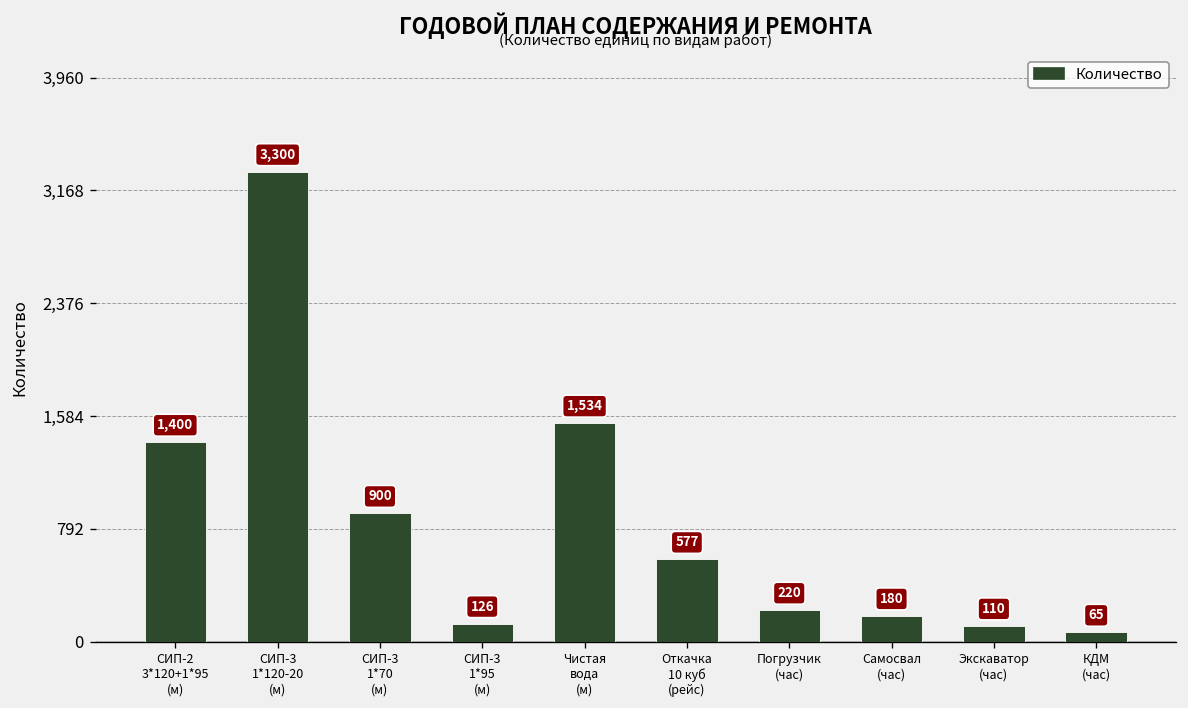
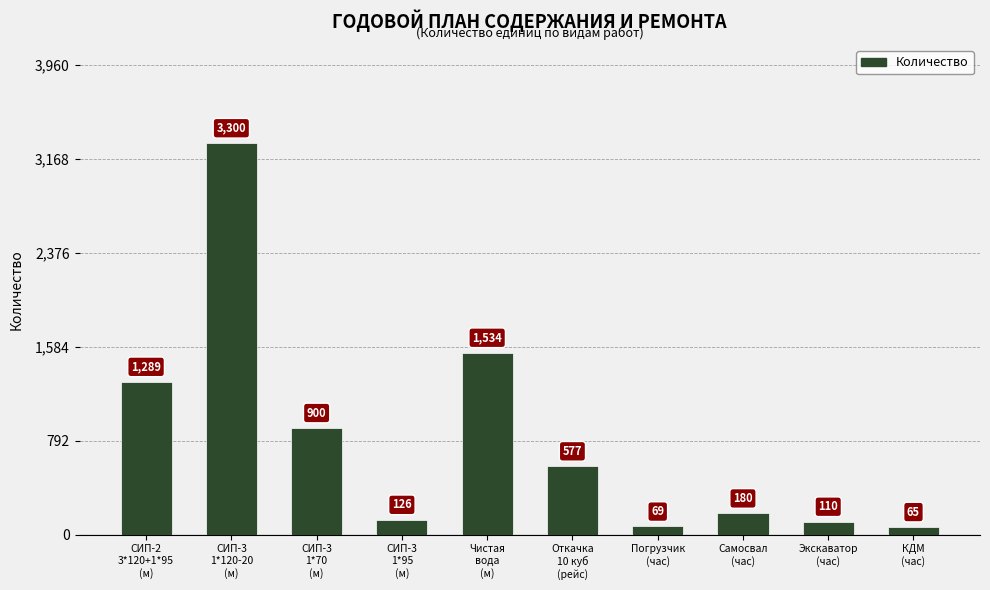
  {
-   "СИП-2 3*120+1*95 (м)": "1,400",
-   "Погрузчик (час)": "220"
+   "СИП-2 3*120+1*95 (м)": "1,289",
+   "Погрузчик (час)": "69"
  }
